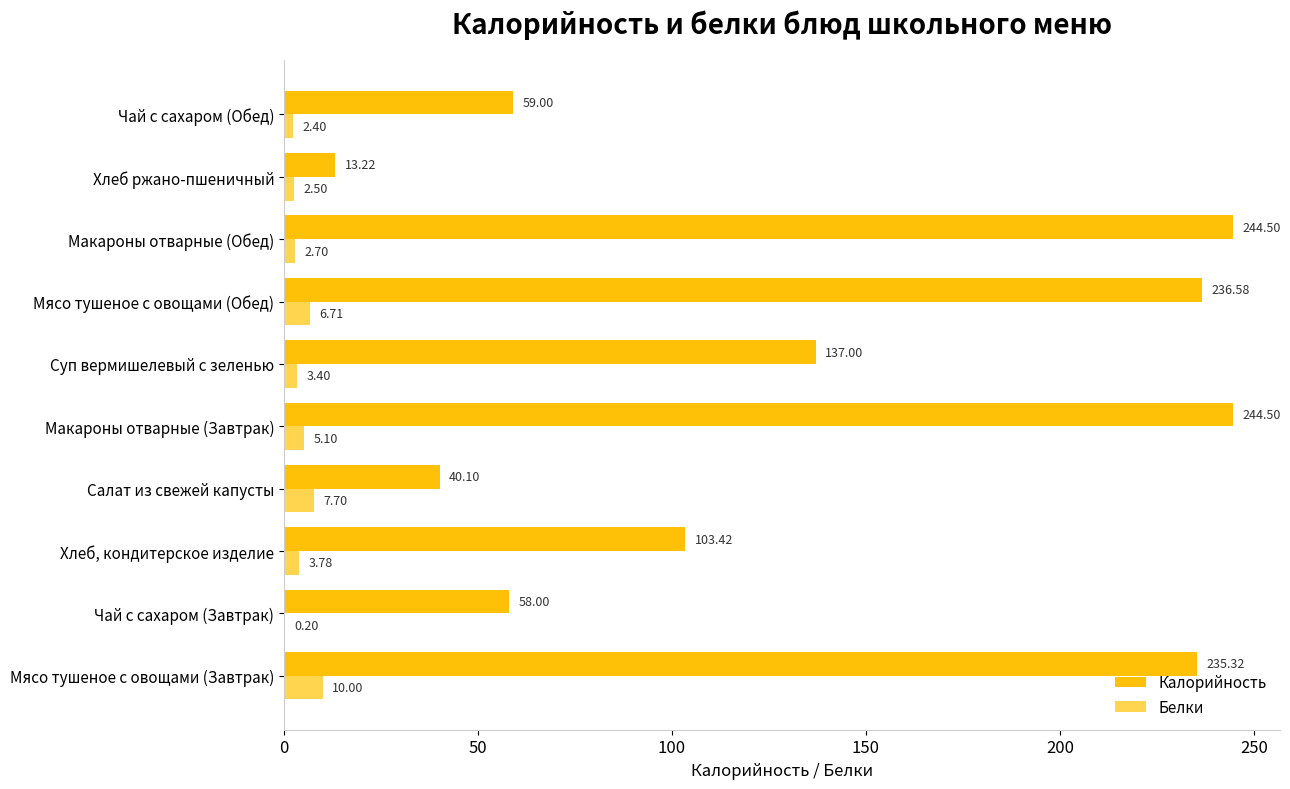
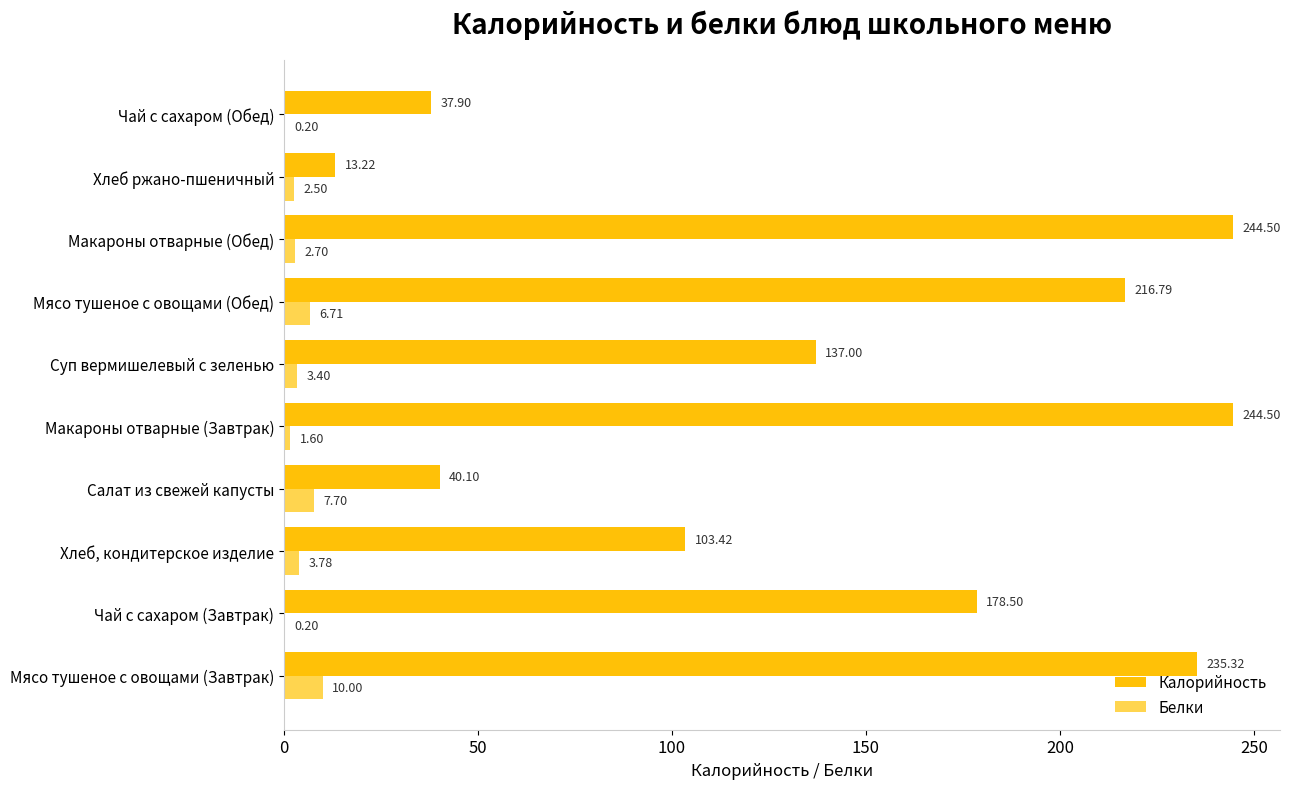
  {
    "Калорийность": {
-     "Чай с сахаром (Обед)": 59.00,
+     "Чай с сахаром (Обед)": 37.90,
      "Хлеб ржано-пшеничный": 13.22,
      "Макароны отварные (Обед)": 244.50,
-     "Мясо тушеное с овощами (Обед)": 236.58,
+     "Мясо тушеное с овощами (Обед)": 216.79,
      "Суп вермишелевый с зеленью": 137.00,
      "Макароны отварные (Завтрак)": 244.50,
      "Салат из свежей капусты": 40.10,
      "Хлеб, кондитерское изделие": 103.42,
-     "Чай с сахаром (Завтрак)": 58.00,
+     "Чай с сахаром (Завтрак)": 178.50,
      "Мясо тушеное с овощами (Завтрак)": 235.32
    },
    "Белки": {
-     "Чай с сахаром (Обед)": 2.40,
+     "Чай с сахаром (Обед)": 0.20,
      "Хлеб ржано-пшеничный": 2.50,
      "Макароны отварные (Обед)": 2.70,
      "Мясо тушеное с овощами (Обед)": 6.71,
      "Суп вермишелевый с зеленью": 3.40,
-     "Макароны отварные (Завтрак)": 5.10,
+     "Макароны отварные (Завтрак)": 1.60,
      "Салат из свежей капусты": 7.70,
      "Хлеб, кондитерское изделие": 3.78,
      "Чай с сахаром (Завтрак)": 0.20,
      "Мясо тушеное с овощами (Завтрак)": 10.00
    }
  }
